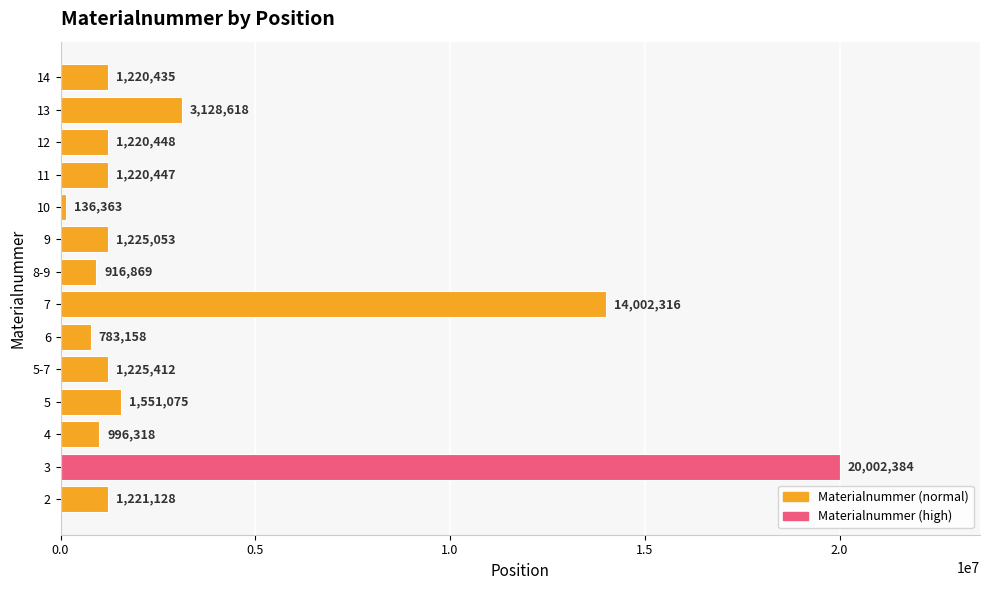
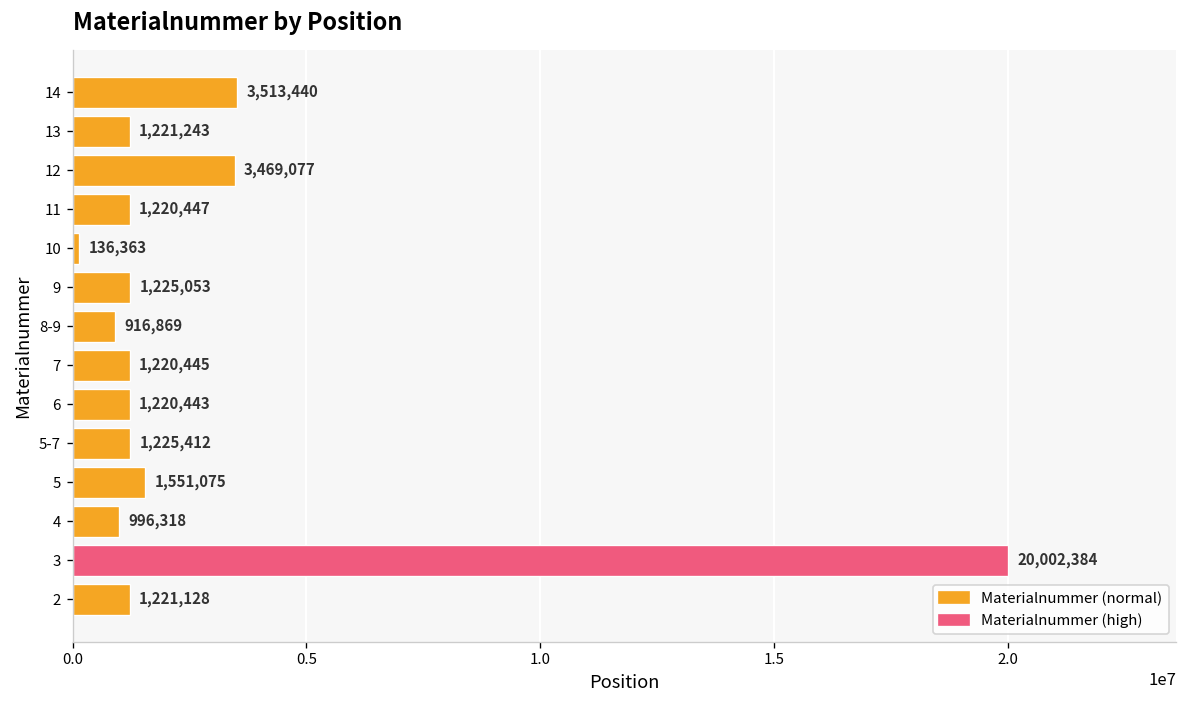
  {
-   "14": "1,220,435",
-   "13": "3,128,618",
-   "12": "1,220,448",
+   "14": "3,513,440",
+   "13": "1,221,243",
+   "12": "3,469,077",
    "11": "1,220,447",
    "10": "136,363",
    "9": "1,225,053",
    "8-9": "916,869",
-   "7": "14,002,316",
-   "6": "783,158",
+   "7": "1,220,445",
+   "6": "1,220,443",
    "5-7": "1,225,412",
    "5": "1,551,075",
    "4": "996,318",
    "3": "20,002,384",
    "2": "1,221,128"
  }
